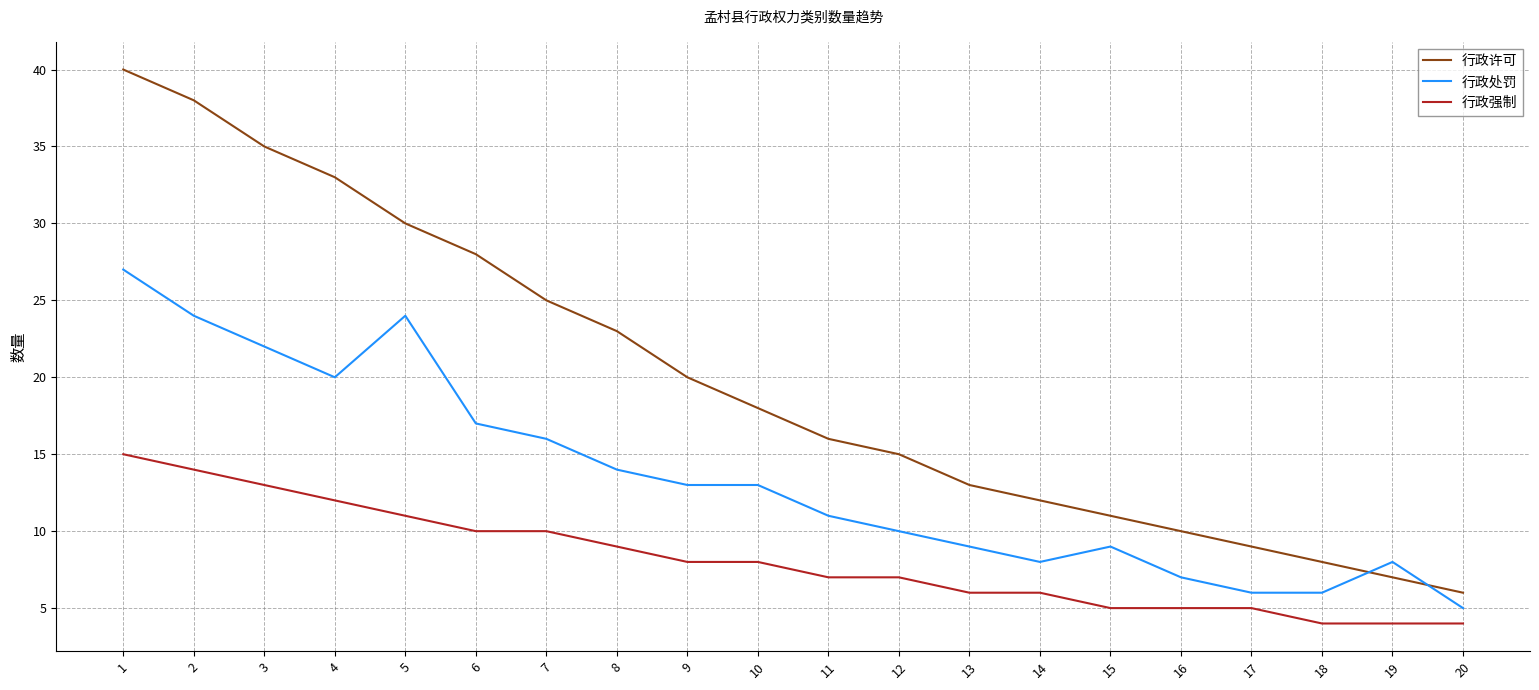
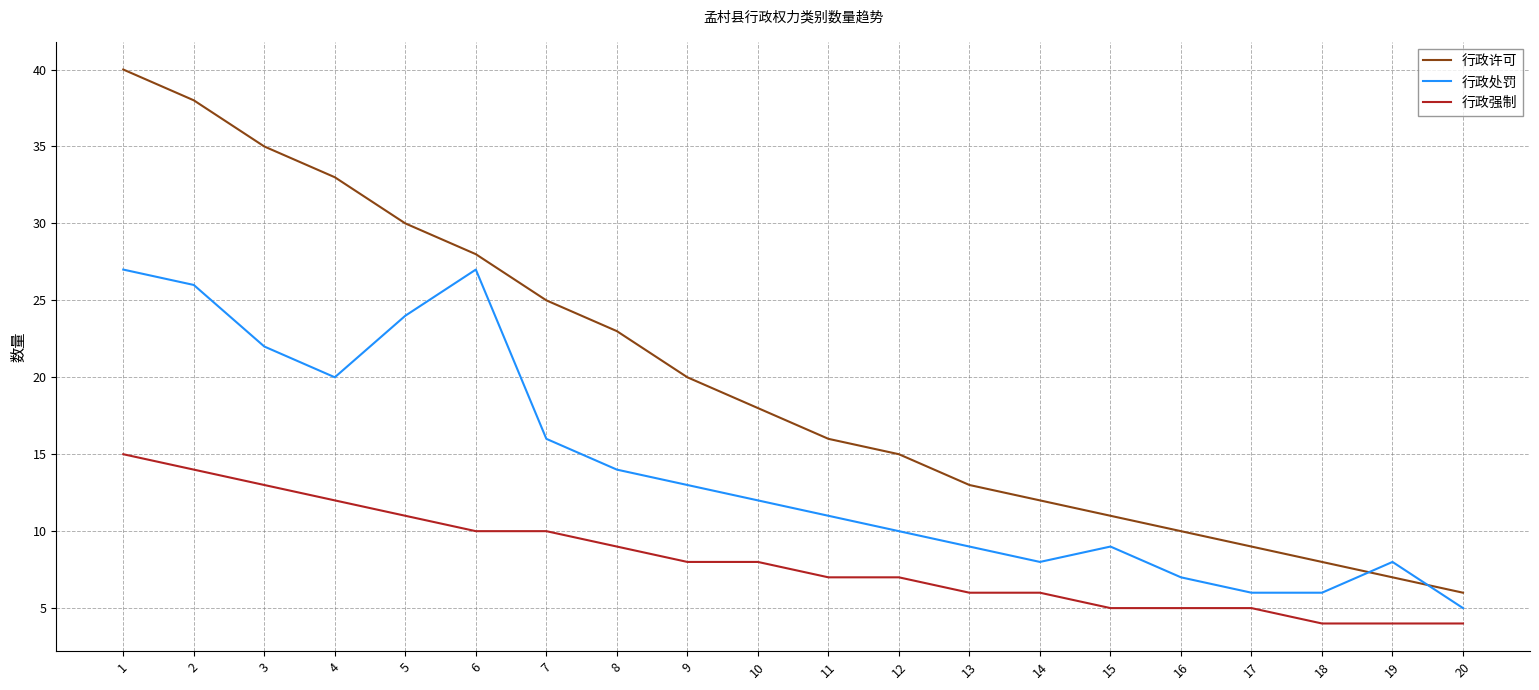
  {
    "行政处罚": {
      "1": 27,
-     "2": 24,
+     "2": 26,
      "3": 22,
      "4": 20,
      "5": 24,
-     "6": 17,
+     "6": 27,
      "7": 16,
      "8": 14,
      "9": 13,
-     "10": 13,
+     "10": 12,
      "11": 11,
      "12": 10,
      "13": 9,
      "14": 8,
      "15": 9,
      "16": 7,
      "17": 6,
      "18": 6,
      "19": 8,
      "20": 5
    }
  }
